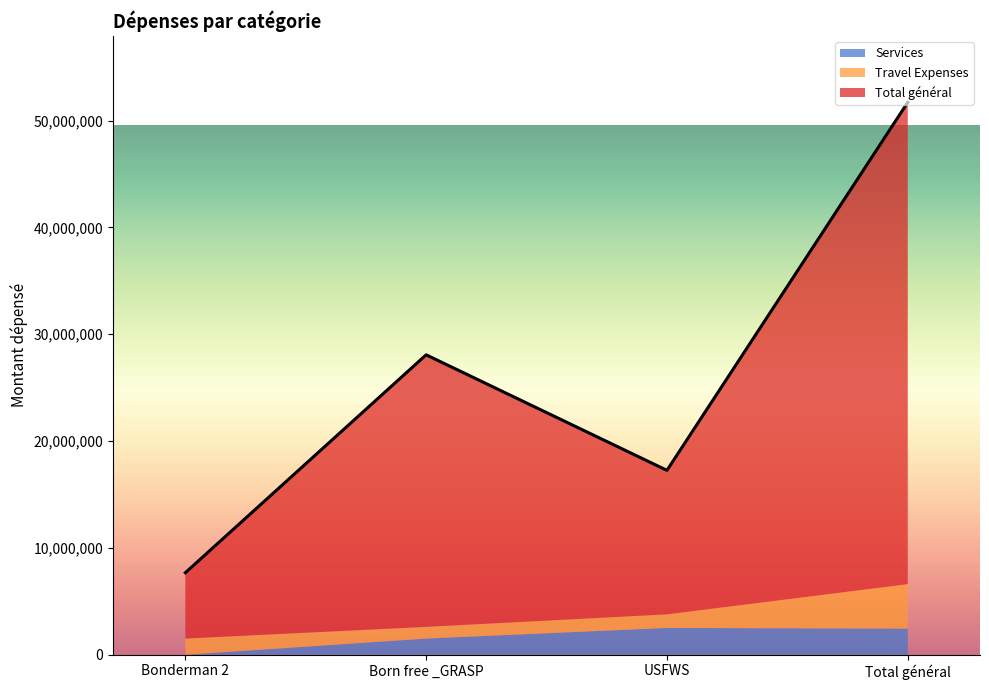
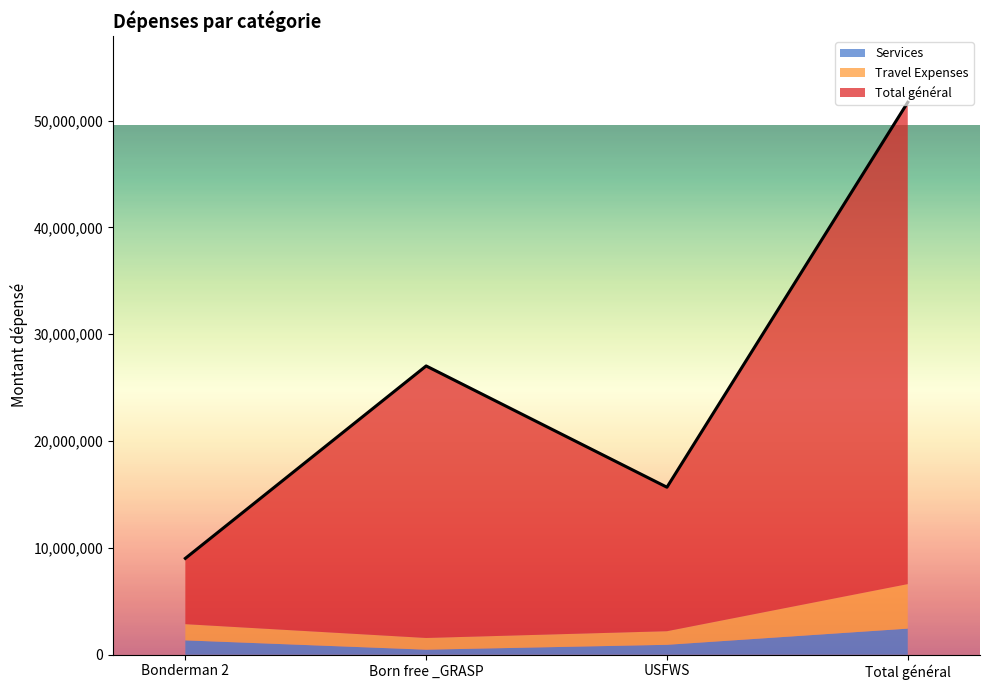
  {
    "Services": {
-     "Bonderman 2": "0",
-     "Born free _GRASP": "1,500,000",
-     "USFWS": "2,500,000",
+     "Bonderman 2": "1,300,000",
+     "Born free _GRASP": "500,000",
+     "USFWS": "900,000",
      "Total général": "2,400,000"
    },
    "Travel Expenses": {
      "Bonderman 2": "1,500,000",
      "Born free _GRASP": "1,100,000",
      "USFWS": "1,300,000",
      "Total général": "4,200,000"
    },
    "Total général": {
      "Bonderman 2": "6,200,000",
      "Born free _GRASP": "25,500,000",
      "USFWS": "13,500,000"
    }
  }
